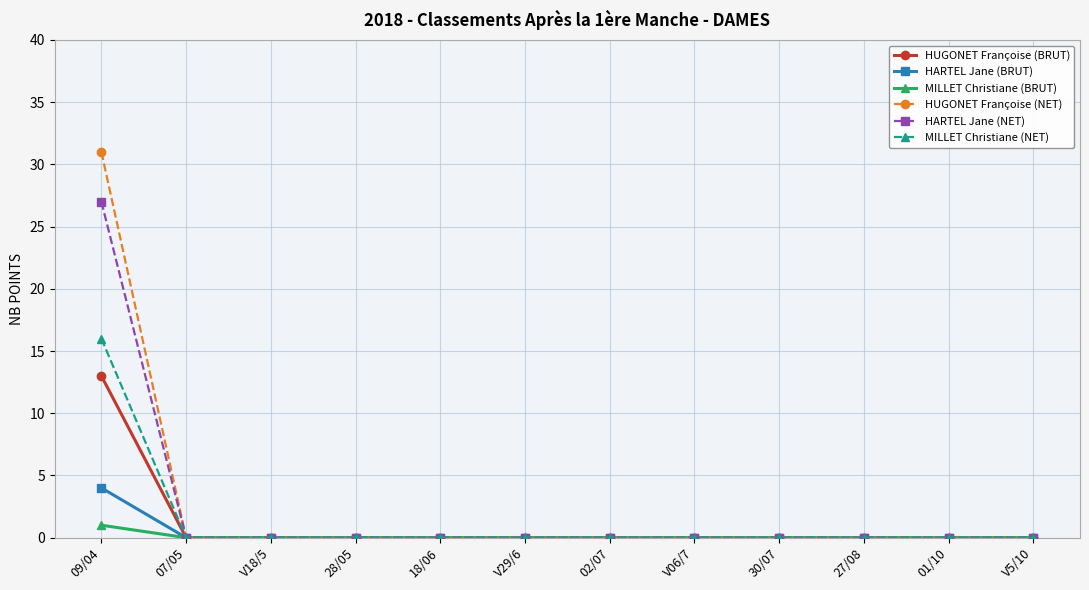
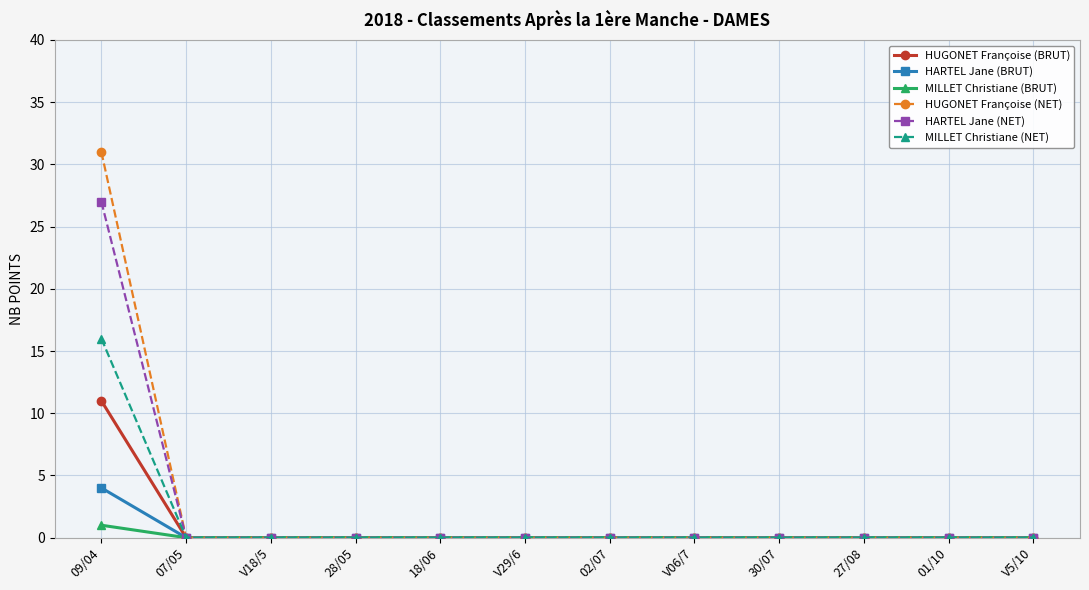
  {
    "HUGONET Françoise (BRUT)": {
-     "09/04": 13
+     "09/04": 11
    },
    "HARTEL Jane (BRUT)": {
      "09/04": 4
    },
    "HUGONET Françoise (NET)": {
      "09/04": 31
    },
    "HARTEL Jane (NET)": {
      "09/04": 27
    }
  }
